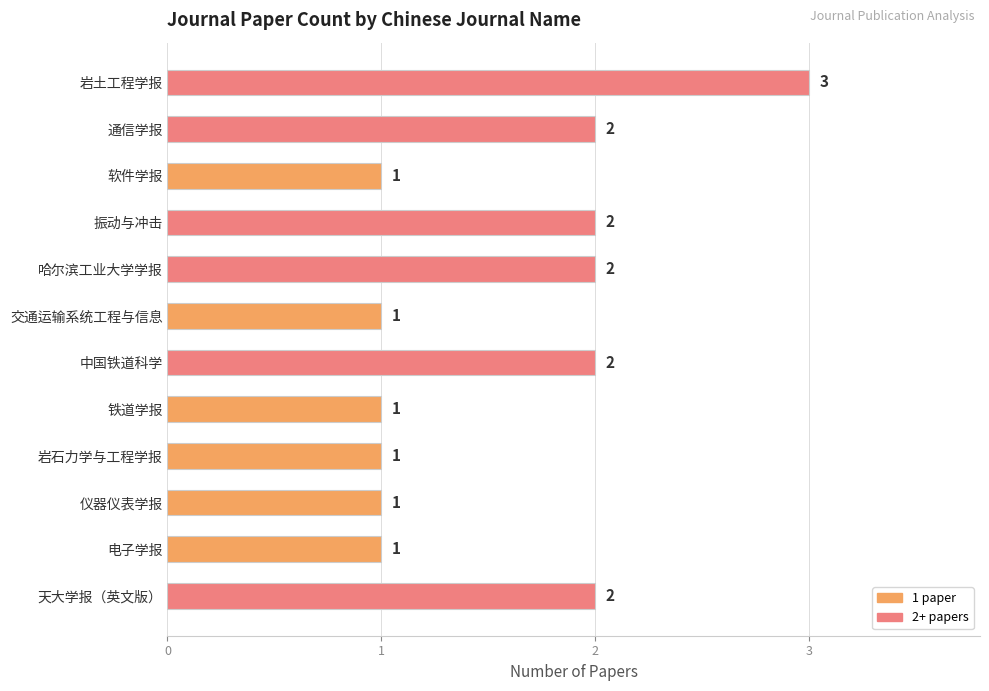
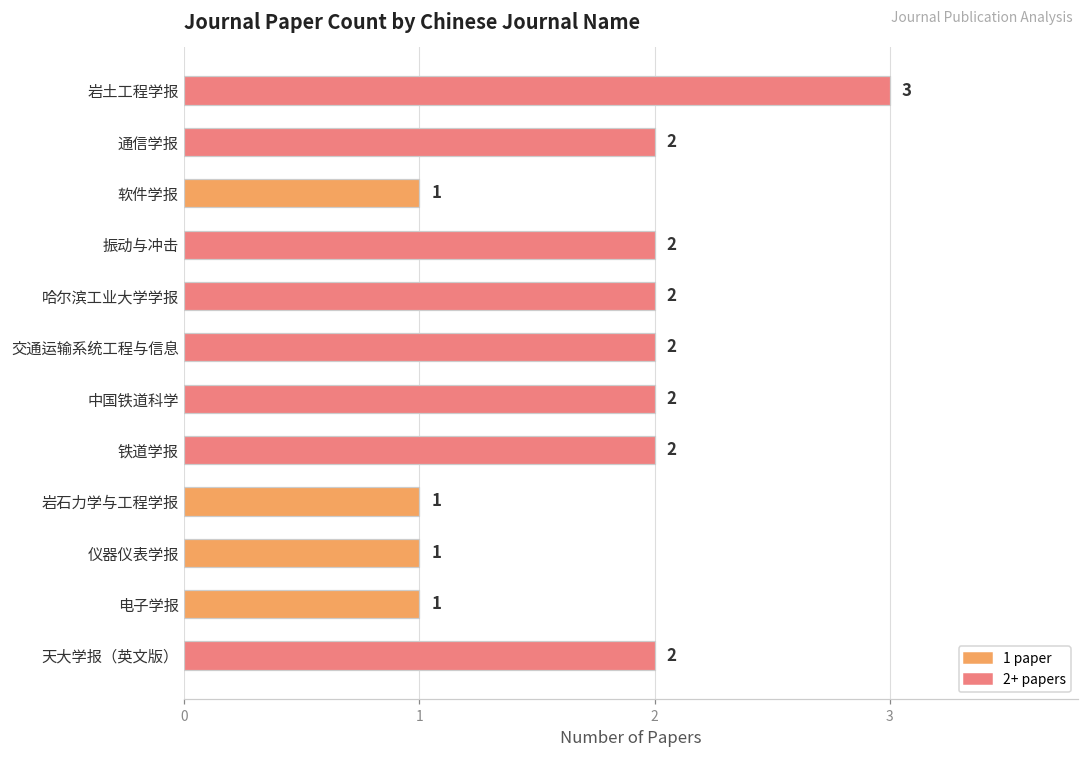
  {
    "岩土工程学报": 3,
    "通信学报": 2,
    "软件学报": 1,
    "振动与冲击": 2,
    "哈尔滨工业大学学报": 2,
-   "交通运输系统工程与信息": 1,
+   "交通运输系统工程与信息": 2,
    "中国铁道科学": 2,
-   "铁道学报": 1,
+   "铁道学报": 2,
    "岩石力学与工程学报": 1,
    "仪器仪表学报": 1,
    "电子学报": 1,
    "天大学报（英文版）": 2
  }
